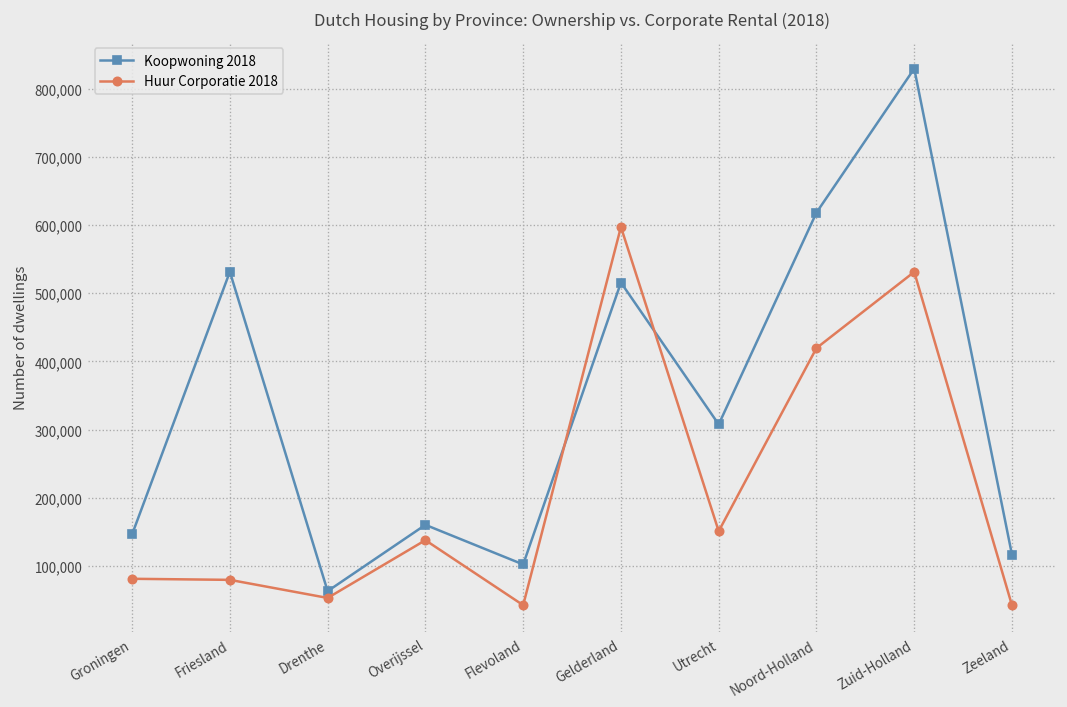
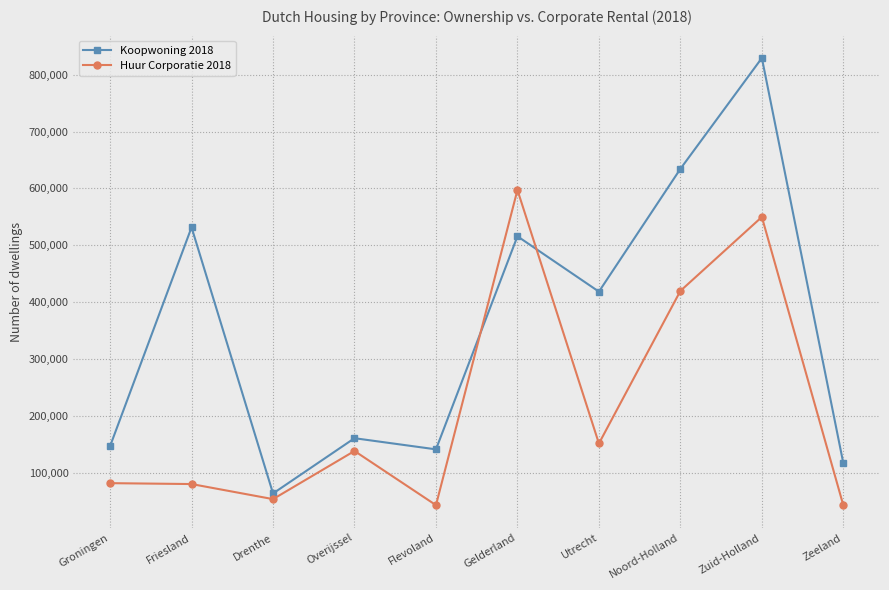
  {
    "Koopwoning 2018": {
      "Groningen": "150,000",
      "Friesland": "530,000",
      "Drenthe": "60,000",
      "Overijssel": "160,000",
-     "Flevoland": "100,000",
+     "Flevoland": "140,000",
      "Gelderland": "520,000",
-     "Utrecht": "310,000",
-     "Noord-Holland": "620,000",
+     "Utrecht": "420,000",
+     "Noord-Holland": "630,000",
      "Zuid-Holland": "830,000",
      "Zeeland": "120,000"
    },
    "Huur Corporatie 2018": {
      "Groningen": "80,000",
      "Friesland": "80,000",
      "Drenthe": "50,000",
      "Overijssel": "140,000",
      "Flevoland": "40,000",
      "Gelderland": "600,000",
      "Utrecht": "150,000",
      "Noord-Holland": "420,000",
-     "Zuid-Holland": "530,000",
+     "Zuid-Holland": "550,000",
      "Zeeland": "40,000"
    }
  }
